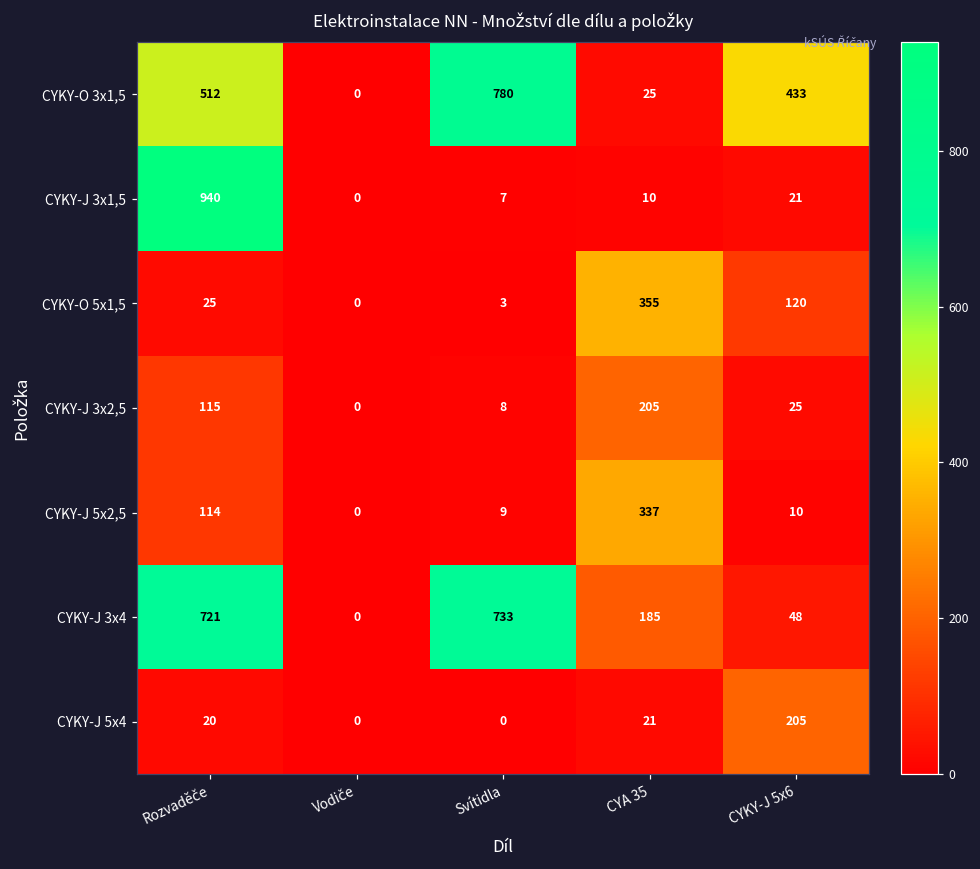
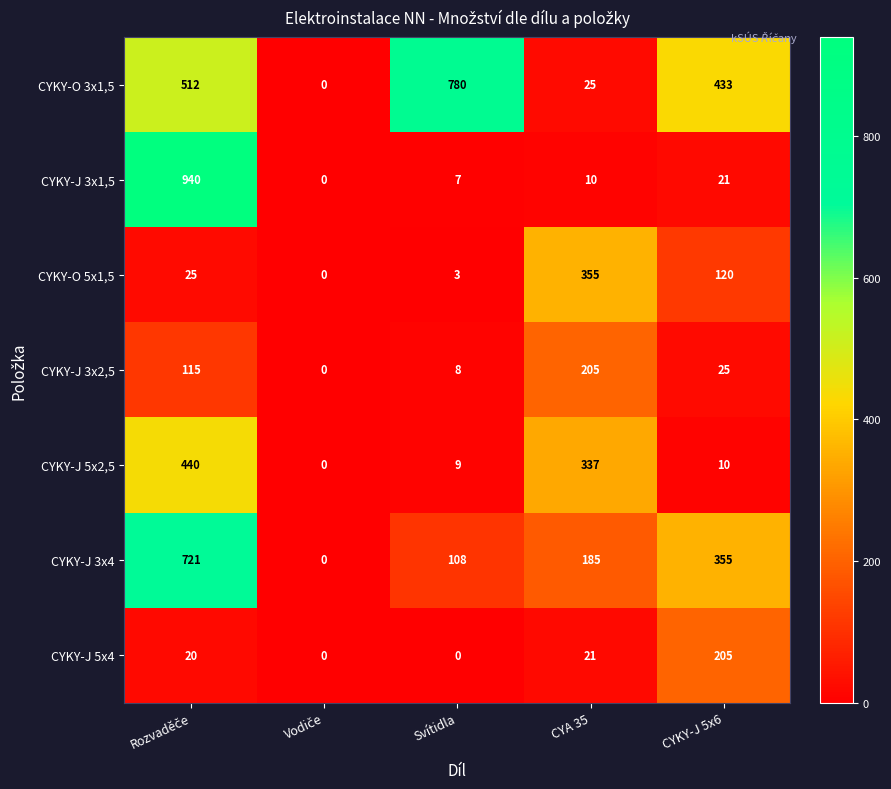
  {
    "CYKY-O 3x1,5": {
      "Rozvaděče": 512,
      "Vodiče": 0,
      "Svítidla": 780,
      "CYA 35": 25,
      "CYKY-J 5x6": 433
    },
    "CYKY-J 3x1,5": {
      "Rozvaděče": 940,
      "Vodiče": 0,
      "Svítidla": 7,
      "CYA 35": 10,
      "CYKY-J 5x6": 21
    },
    "CYKY-O 5x1,5": {
      "Rozvaděče": 25,
      "Vodiče": 0,
      "Svítidla": 3,
      "CYA 35": 355,
      "CYKY-J 5x6": 120
    },
    "CYKY-J 3x2,5": {
      "Rozvaděče": 115,
      "Vodiče": 0,
      "Svítidla": 8,
      "CYA 35": 205,
      "CYKY-J 5x6": 25
    },
    "CYKY-J 5x2,5": {
-     "Rozvaděče": 114,
+     "Rozvaděče": 440,
      "Vodiče": 0,
      "Svítidla": 9,
      "CYA 35": 337,
      "CYKY-J 5x6": 10
    },
    "CYKY-J 3x4": {
      "Rozvaděče": 721,
      "Vodiče": 0,
-     "Svítidla": 733,
+     "Svítidla": 108,
      "CYA 35": 185,
-     "CYKY-J 5x6": 48
+     "CYKY-J 5x6": 355
    },
    "CYKY-J 5x4": {
      "Rozvaděče": 20,
      "Vodiče": 0,
      "Svítidla": 0,
      "CYA 35": 21,
      "CYKY-J 5x6": 205
    }
  }
